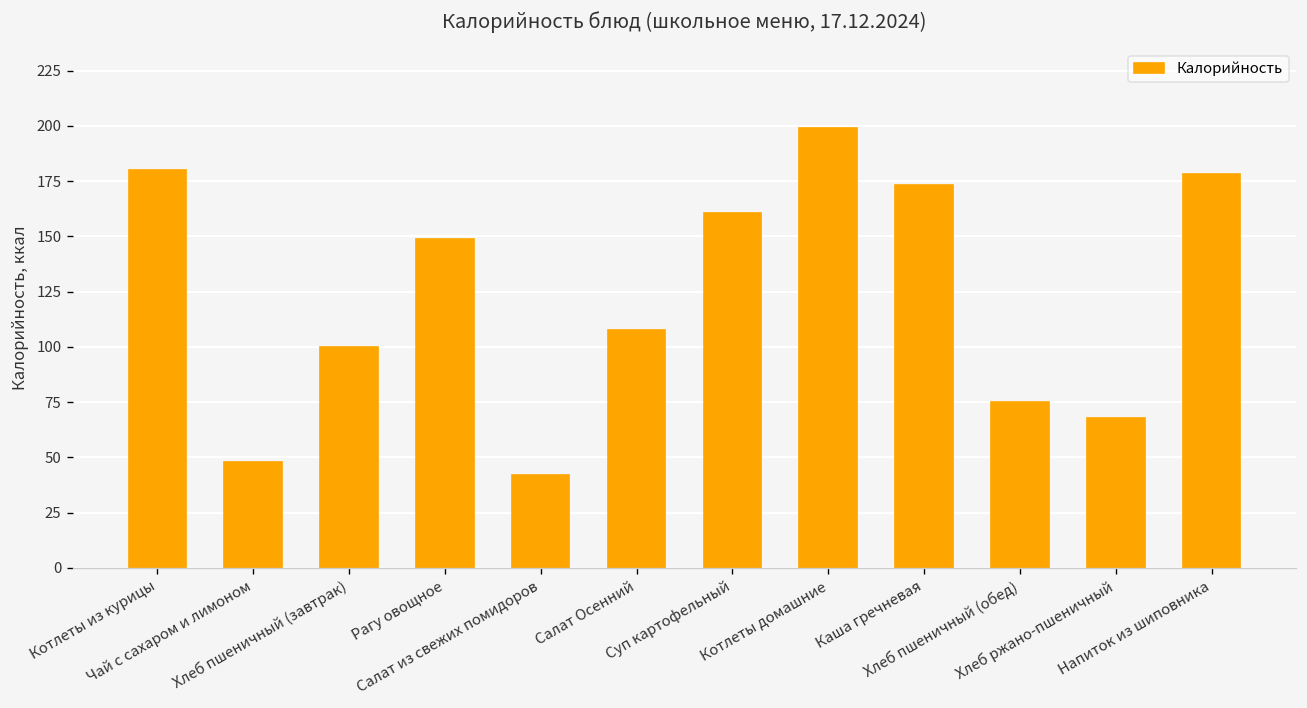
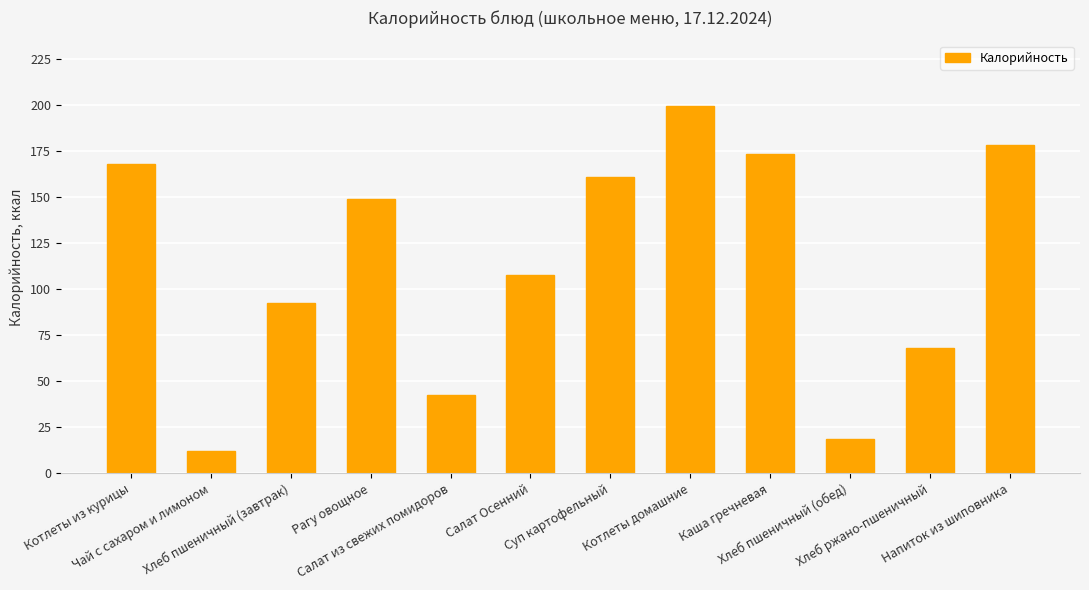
  {
-   "Котлеты из курицы": 180,
-   "Чай с сахаром и лимоном": 48,
-   "Хлеб пшеничный (завтрак)": 100,
+   "Котлеты из курицы": 168,
+   "Чай с сахаром и лимоном": 12,
+   "Хлеб пшеничный (завтрак)": 92,
    "Рагу овощное": 149,
    "Салат из свежих помидоров": 42,
    "Салат Осенний": 107,
    "Суп картофельный": 161,
    "Котлеты домашние": 199,
    "Каша гречневая": 173,
-   "Хлеб пшеничный (обед)": 75,
+   "Хлеб пшеничный (обед)": 19,
    "Хлеб ржано-пшеничный": 68,
    "Напиток из шиповника": 178
  }
